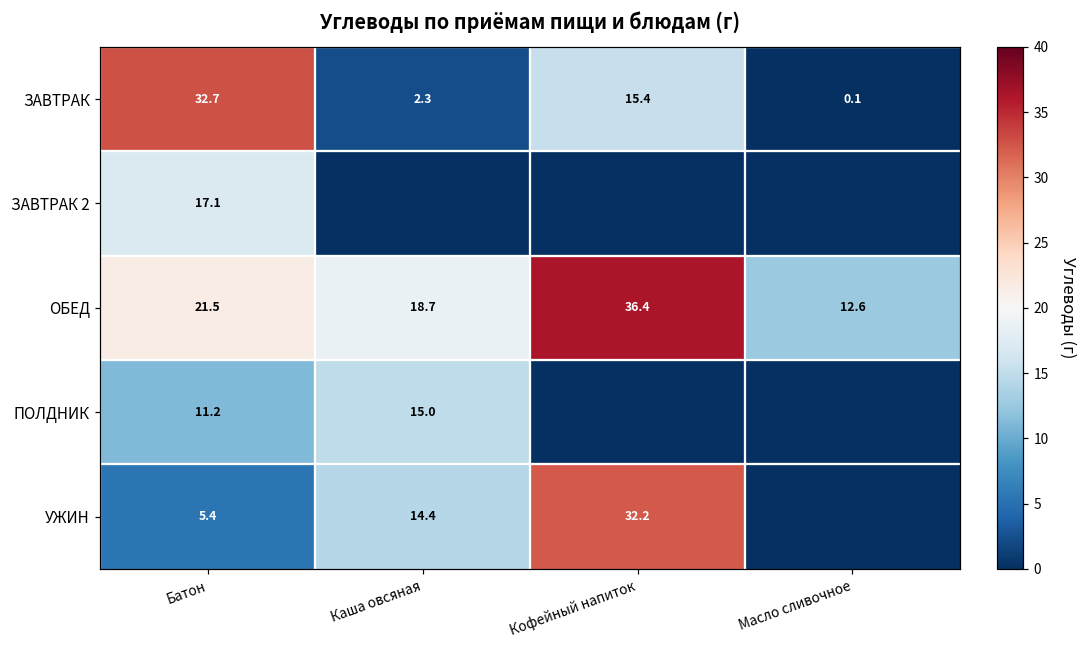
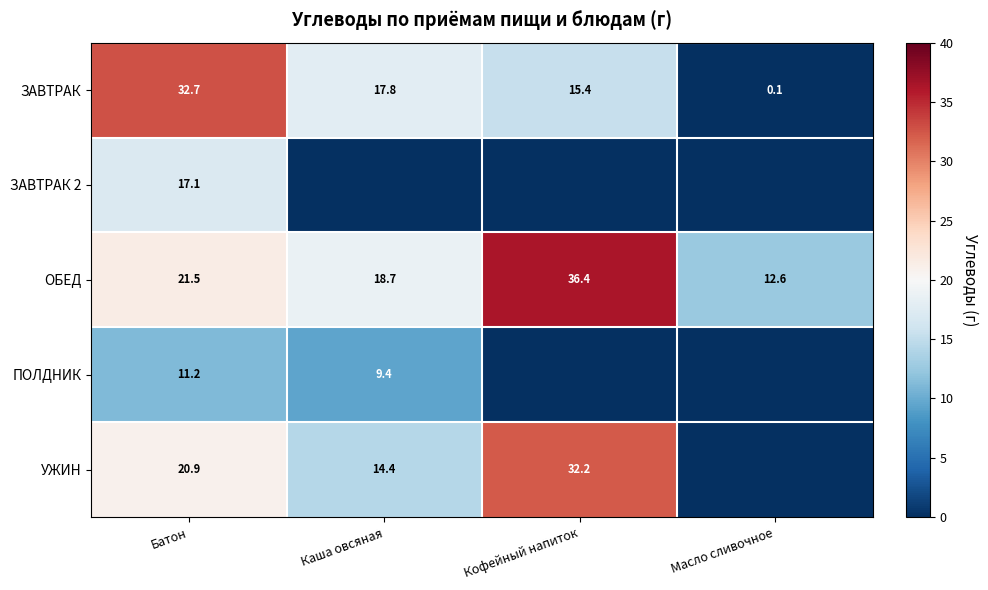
  {
    "ЗАВТРАК": {
      "Батон": 32.7,
-     "Каша овсяная": 2.3,
+     "Каша овсяная": 17.8,
      "Кофейный напиток": 15.4,
      "Масло сливочное": 0.1
    },
    "ЗАВТРАК 2": {
      "Батон": 17.1
    },
    "ОБЕД": {
      "Батон": 21.5,
      "Каша овсяная": 18.7,
      "Кофейный напиток": 36.4,
      "Масло сливочное": 12.6
    },
    "ПОЛДНИК": {
      "Батон": 11.2,
-     "Каша овсяная": 15.0
+     "Каша овсяная": 9.4
    },
    "УЖИН": {
-     "Батон": 5.4,
+     "Батон": 20.9,
      "Каша овсяная": 14.4,
      "Кофейный напиток": 32.2
    }
  }
